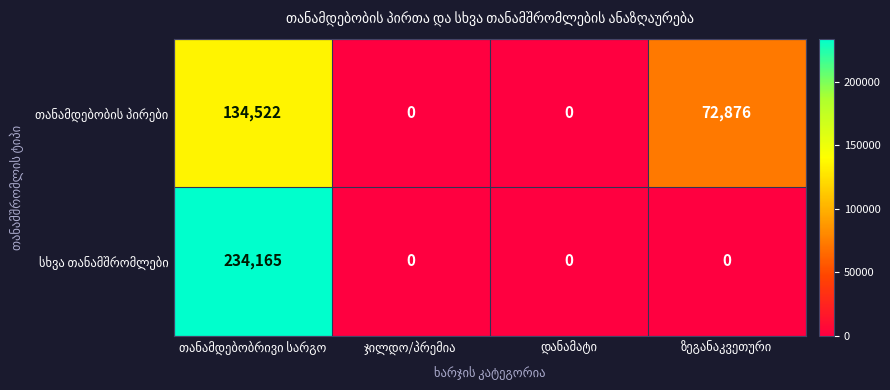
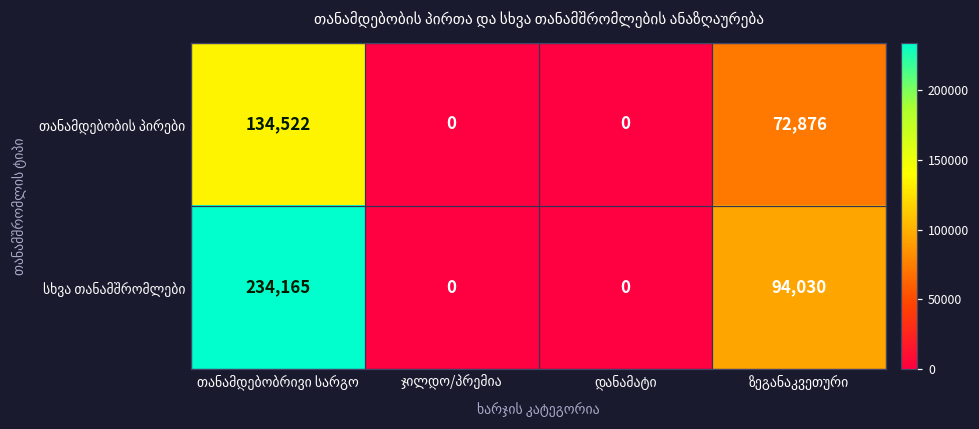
  {
    "თანამდებობის პირები": {
      "თანამდებობრივი სარგო": "134,522",
      "ჯილდო/პრემია": "0",
      "დანამატი": "0",
      "ზეგანაკვეთური": "72,876"
    },
    "სხვა თანამშრომლები": {
      "თანამდებობრივი სარგო": "234,165",
      "ჯილდო/პრემია": "0",
      "დანამატი": "0",
-     "ზეგანაკვეთური": "0"
+     "ზეგანაკვეთური": "94,030"
    }
  }
